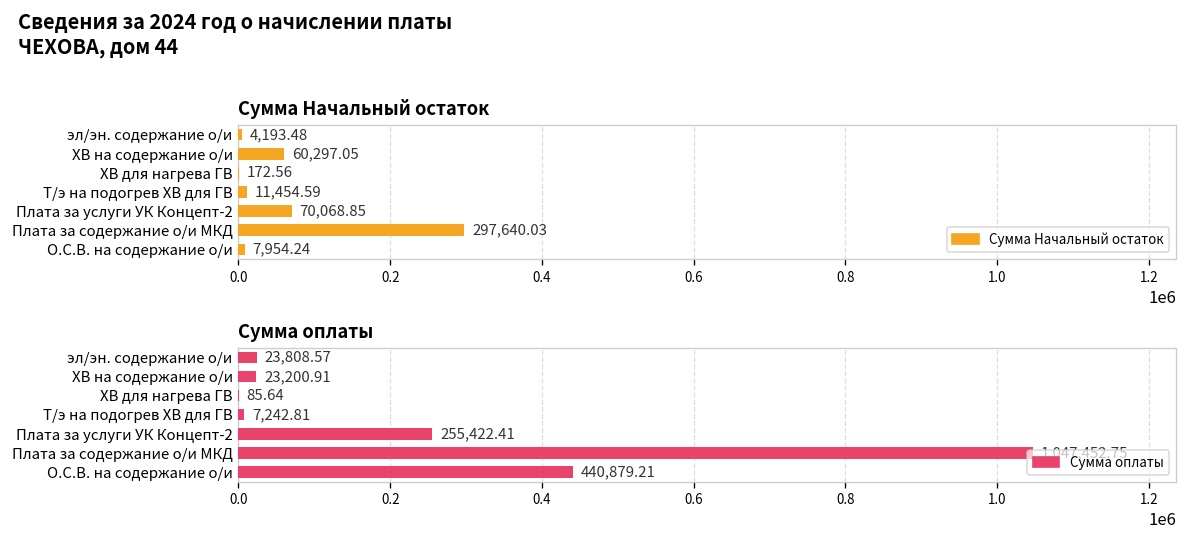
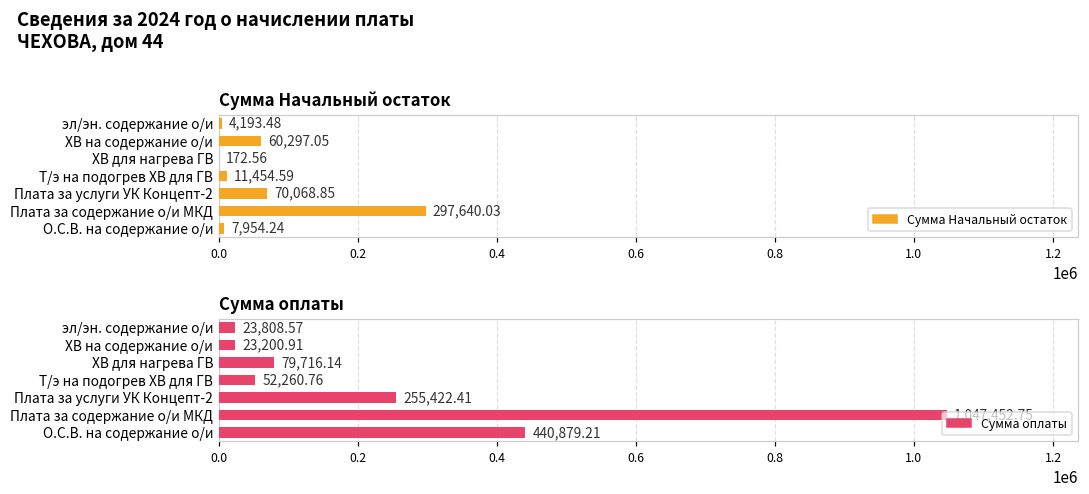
  {
    "Сумма Начальный остаток": {
      "эл/эн. содержание о/и": "4,193.48",
      "ХВ на содержание о/и": "60,297.05",
      "ХВ для нагрева ГВ": "172.56",
      "Т/э на подогрев ХВ для ГВ": "11,454.59",
      "Плата за услуги УК Концепт-2": "70,068.85",
      "Плата за содержание о/и МКД": "297,640.03",
      "О.С.В. на содержание о/и": "7,954.24"
    },
    "Сумма оплаты": {
      "эл/эн. содержание о/и": "23,808.57",
      "ХВ на содержание о/и": "23,200.91",
-     "ХВ для нагрева ГВ": "85.64",
-     "Т/э на подогрев ХВ для ГВ": "7,242.81",
+     "ХВ для нагрева ГВ": "79,716.14",
+     "Т/э на подогрев ХВ для ГВ": "52,260.76",
      "Плата за услуги УК Концепт-2": "255,422.41",
      "О.С.В. на содержание о/и": "440,879.21"
    }
  }
